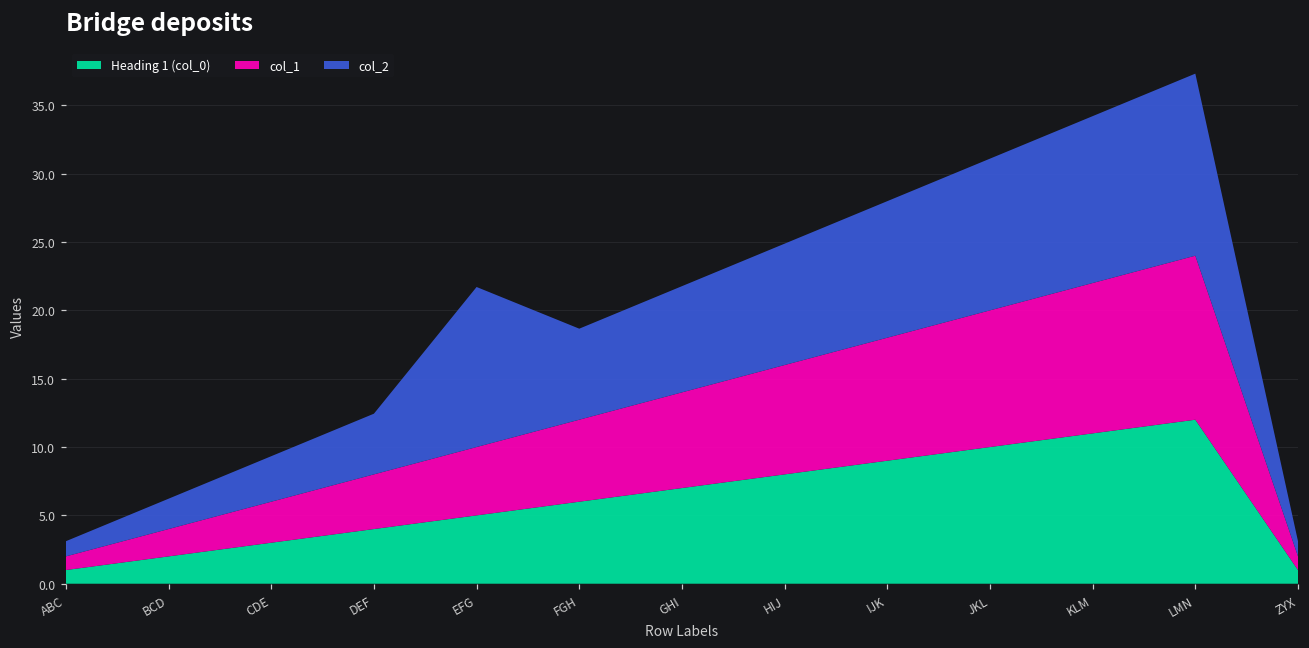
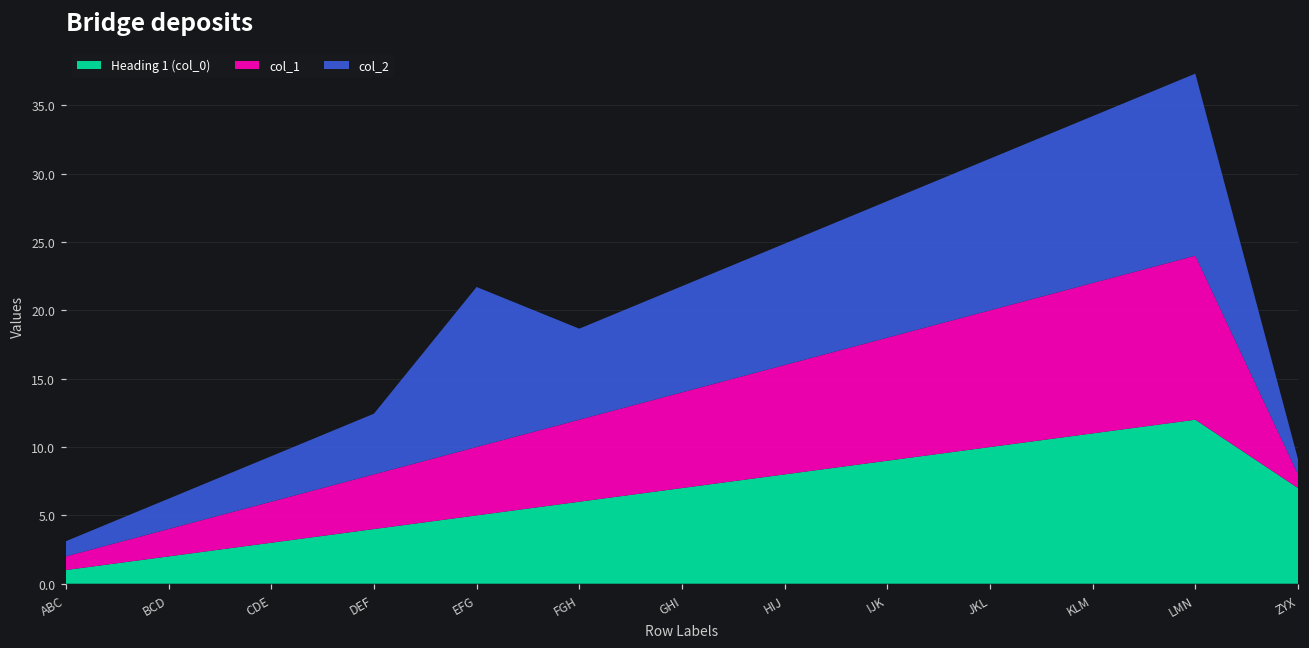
  {
    "Heading 1 (col_0)": {
      "ABC": 1,
      "BCD": 2,
      "CDE": 3,
      "DEF": 4,
      "EFG": 5,
      "FGH": 6,
      "GHI": 7,
      "HIJ": 8,
      "IJK": 9,
      "JKL": 10,
      "KLM": 11,
      "LMN": 12,
-     "ZYX": 1
+     "ZYX": 7
    },
    "col_1": {
      "ABC": 1,
      "BCD": 2,
      "CDE": 3,
      "DEF": 4,
      "EFG": 5,
      "FGH": 6,
      "GHI": 7,
      "HIJ": 8,
      "IJK": 9,
      "JKL": 10,
      "KLM": 11,
      "LMN": 12,
      "ZYX": 1
    },
    "col_2": {
      "ABC": 1,
      "BCD": 2.2,
      "CDE": 3.3,
      "DEF": 4.4,
      "EFG": 11.7,
      "FGH": 6.7,
      "GHI": 7.8,
      "HIJ": 9,
      "IJK": 10,
      "JKL": 11,
      "KLM": 12.2,
      "LMN": 13.3,
      "ZYX": 1
    }
  }
